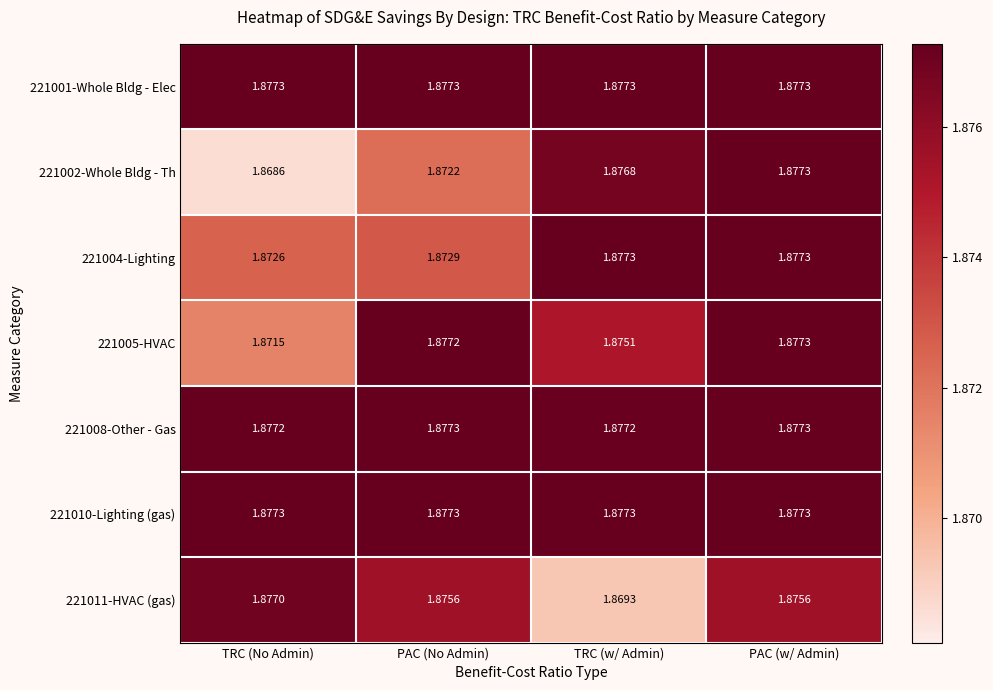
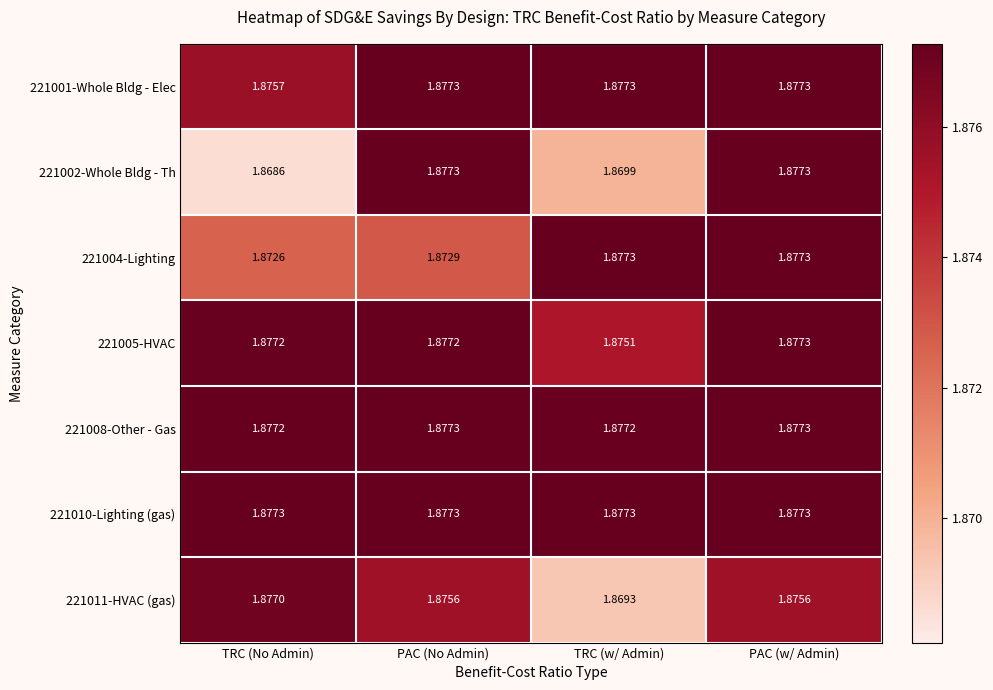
  {
    "221001-Whole Bldg - Elec": {
-     "TRC (No Admin)": 1.8773,
+     "TRC (No Admin)": 1.8757,
      "PAC (No Admin)": 1.8773,
      "TRC (w/ Admin)": 1.8773,
      "PAC (w/ Admin)": 1.8773
    },
    "221002-Whole Bldg - Th": {
      "TRC (No Admin)": 1.8686,
-     "PAC (No Admin)": 1.8722,
-     "TRC (w/ Admin)": 1.8768,
+     "PAC (No Admin)": 1.8773,
+     "TRC (w/ Admin)": 1.8699,
      "PAC (w/ Admin)": 1.8773
    },
    "221004-Lighting": {
      "TRC (No Admin)": 1.8726,
      "PAC (No Admin)": 1.8729,
      "TRC (w/ Admin)": 1.8773,
      "PAC (w/ Admin)": 1.8773
    },
    "221005-HVAC": {
-     "TRC (No Admin)": 1.8715,
+     "TRC (No Admin)": 1.8772,
      "PAC (No Admin)": 1.8772,
      "TRC (w/ Admin)": 1.8751,
      "PAC (w/ Admin)": 1.8773
    },
    "221008-Other - Gas": {
      "TRC (No Admin)": 1.8772,
      "PAC (No Admin)": 1.8773,
      "TRC (w/ Admin)": 1.8772,
      "PAC (w/ Admin)": 1.8773
    },
    "221010-Lighting (gas)": {
      "TRC (No Admin)": 1.8773,
      "PAC (No Admin)": 1.8773,
      "TRC (w/ Admin)": 1.8773,
      "PAC (w/ Admin)": 1.8773
    },
    "221011-HVAC (gas)": {
      "TRC (No Admin)": 1.8770,
      "PAC (No Admin)": 1.8756,
      "TRC (w/ Admin)": 1.8693,
      "PAC (w/ Admin)": 1.8756
    }
  }
